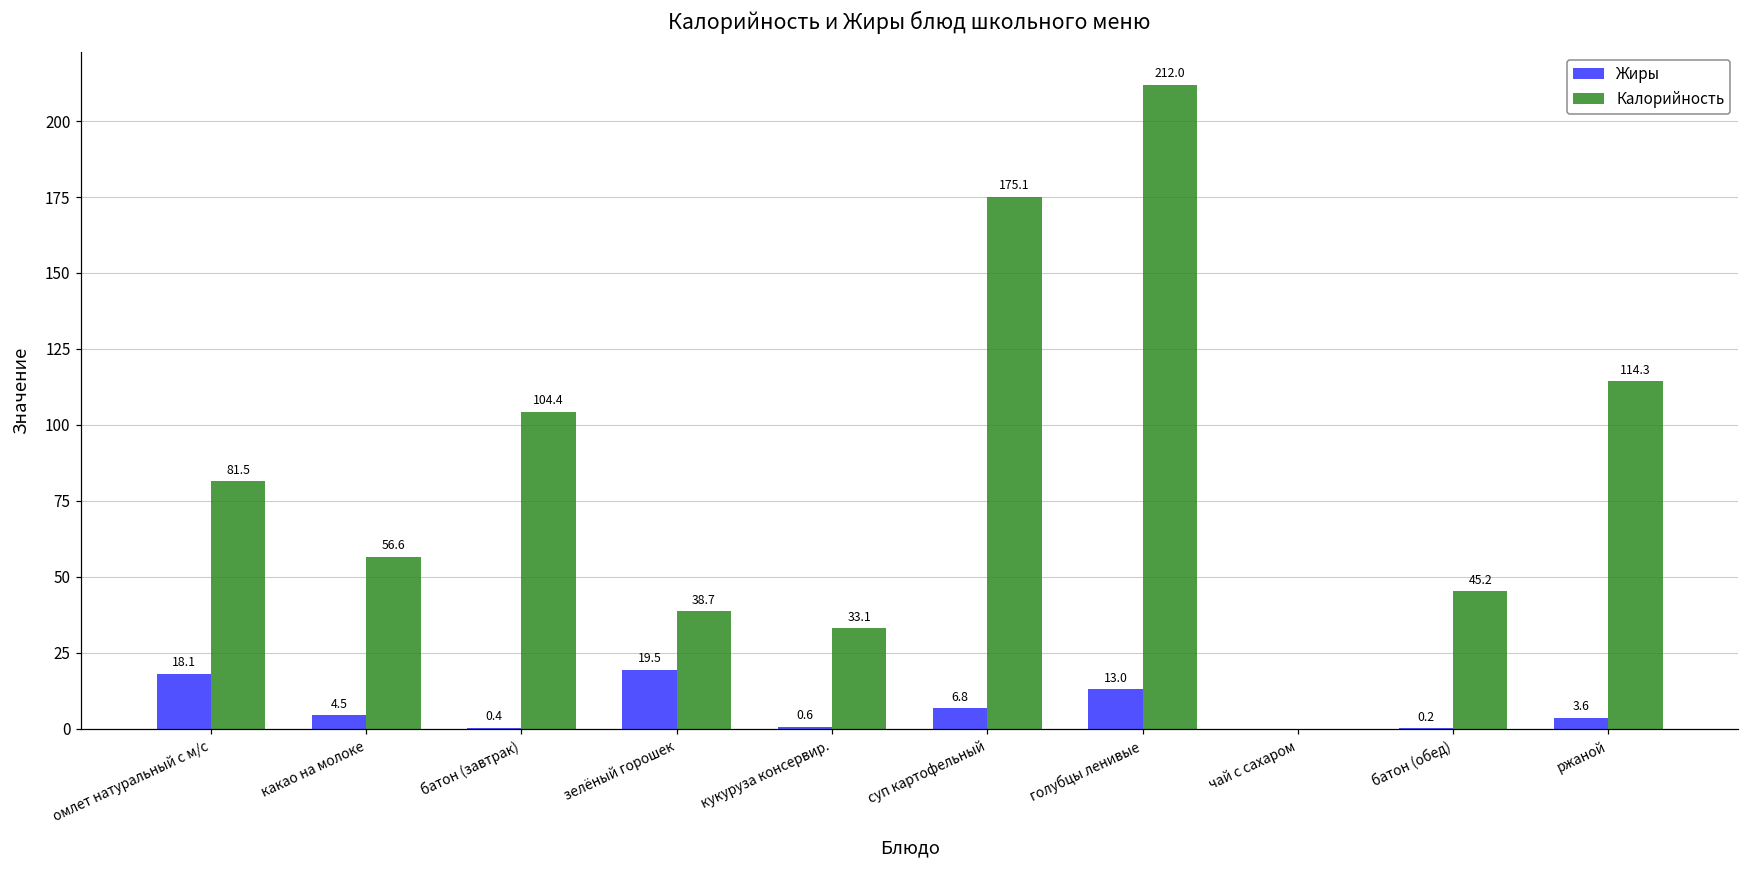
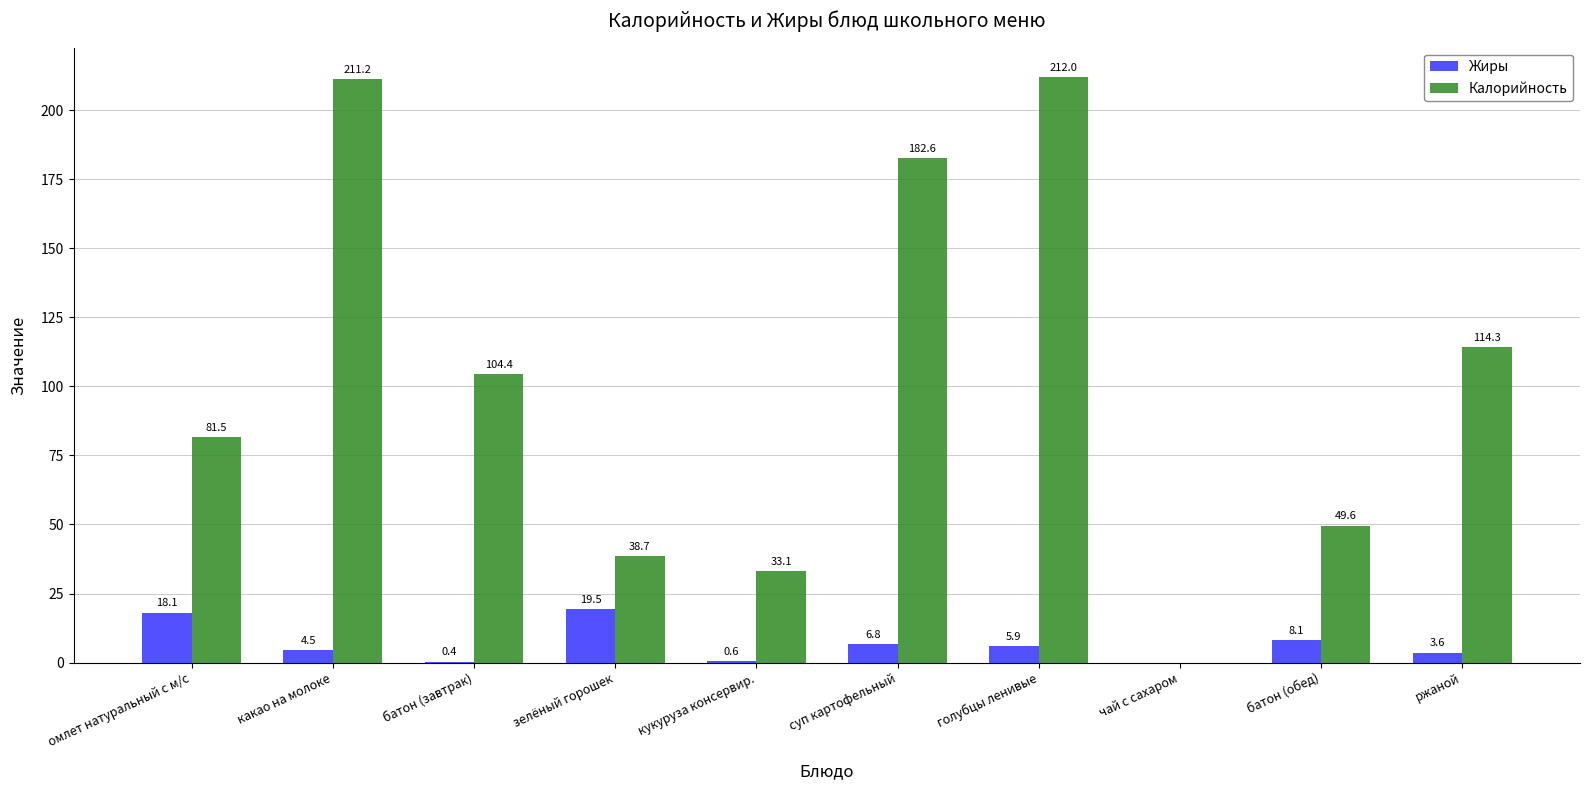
  {
    "Жиры": {
      "омлет натуральный с м/с": 18.1,
      "какао на молоке": 4.5,
      "батон (завтрак)": 0.4,
      "зелёный горошек": 19.5,
      "кукуруза консервир.": 0.6,
      "суп картофельный": 6.8,
-     "голубцы ленивые": 13.0,
-     "батон (обед)": 0.2,
+     "голубцы ленивые": 5.9,
+     "батон (обед)": 8.1,
      "ржаной": 3.6
    },
    "Калорийность": {
      "омлет натуральный с м/с": 81.5,
-     "какао на молоке": 56.6,
+     "какао на молоке": 211.2,
      "батон (завтрак)": 104.4,
      "зелёный горошек": 38.7,
      "кукуруза консервир.": 33.1,
-     "суп картофельный": 175.1,
+     "суп картофельный": 182.6,
      "голубцы ленивые": 212.0,
-     "батон (обед)": 45.2,
+     "батон (обед)": 49.6,
      "ржаной": 114.3
    }
  }
